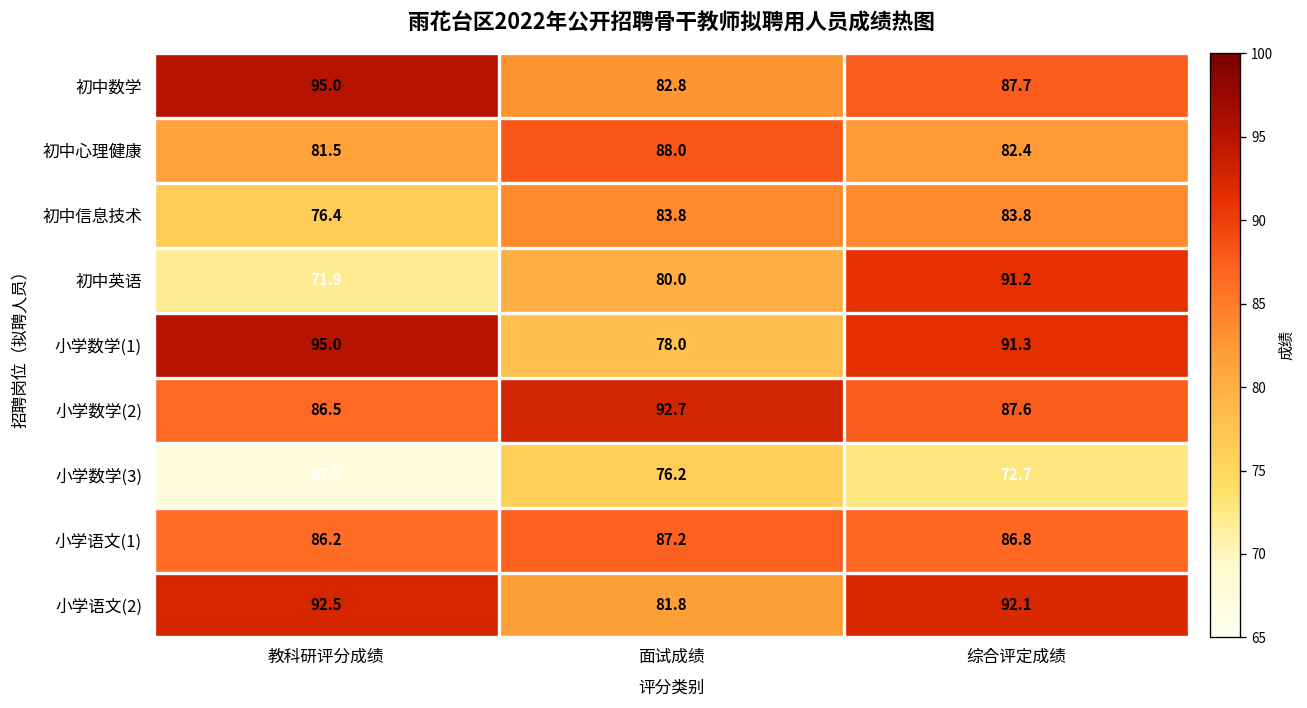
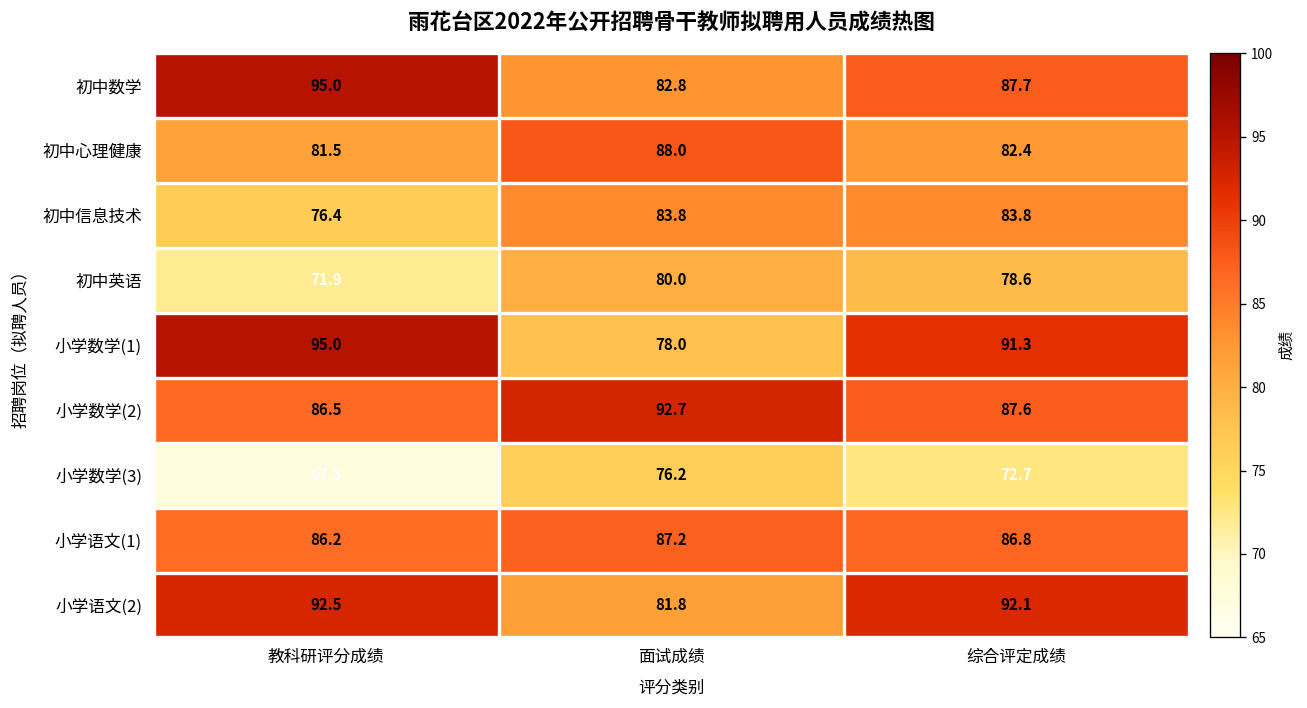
  {
    "初中数学": {
      "教科研评分成绩": 95.0,
      "面试成绩": 82.8,
      "综合评定成绩": 87.7
    },
    "初中心理健康": {
      "教科研评分成绩": 81.5,
      "面试成绩": 88.0,
      "综合评定成绩": 82.4
    },
    "初中信息技术": {
      "教科研评分成绩": 76.4,
      "面试成绩": 83.8,
      "综合评定成绩": 83.8
    },
    "初中英语": {
      "教科研评分成绩": 71.9,
      "面试成绩": 80.0,
-     "综合评定成绩": 91.2
+     "综合评定成绩": 78.6
    },
    "小学数学(1)": {
      "教科研评分成绩": 95.0,
      "面试成绩": 78.0,
      "综合评定成绩": 91.3
    },
    "小学数学(2)": {
      "教科研评分成绩": 86.5,
      "面试成绩": 92.7,
      "综合评定成绩": 87.6
    },
    "小学数学(3)": {
      "面试成绩": 76.2,
      "综合评定成绩": 72.7
    },
    "小学语文(1)": {
      "教科研评分成绩": 86.2,
      "面试成绩": 87.2,
      "综合评定成绩": 86.8
    },
    "小学语文(2)": {
      "教科研评分成绩": 92.5,
      "面试成绩": 81.8,
      "综合评定成绩": 92.1
    }
  }
